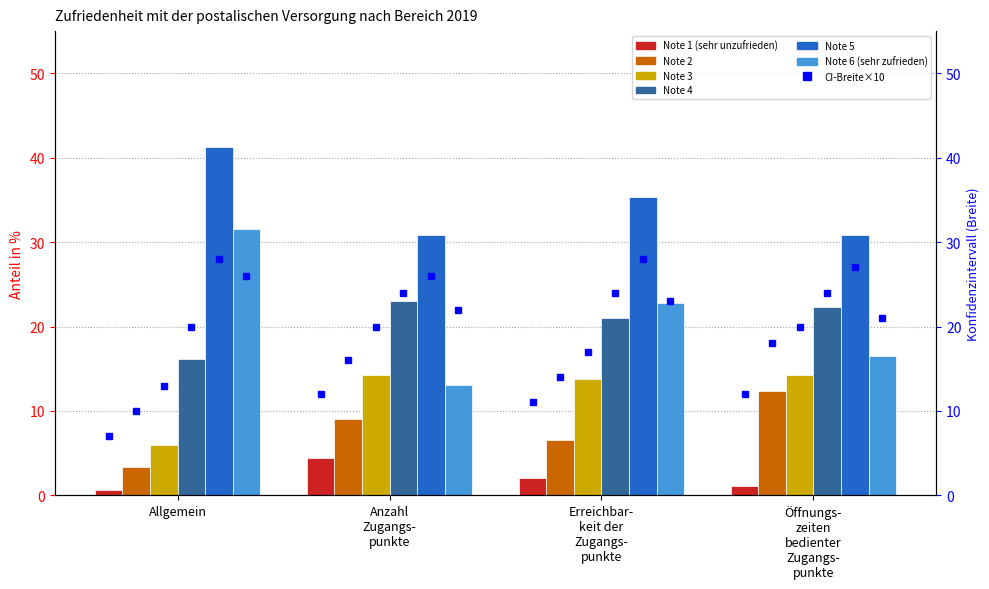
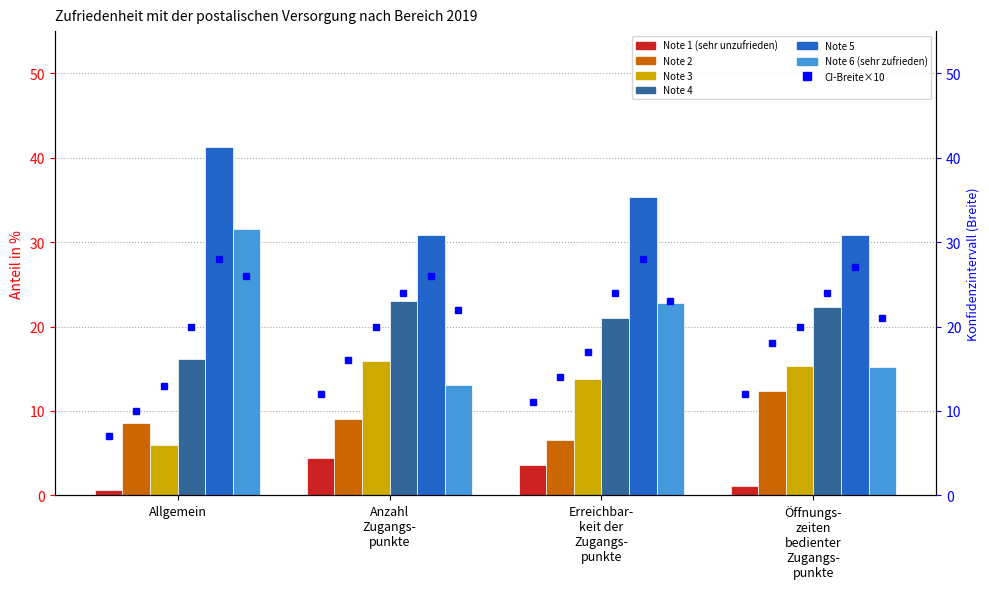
  {
    "Note 1 (sehr unzufrieden)": {
      "Allgemein": 1,
      "Anzahl Zugangs- punkte": 4,
-     "Erreichbar- keit der Zugangs- punkte": 2,
+     "Erreichbar- keit der Zugangs- punkte": 4,
      "Öffnungs- zeiten bedienter Zugangs- punkte": 1
    },
    "Note 2": {
-     "Allgemein": 3,
+     "Allgemein": 9,
      "Anzahl Zugangs- punkte": 9,
      "Erreichbar- keit der Zugangs- punkte": 7,
      "Öffnungs- zeiten bedienter Zugangs- punkte": 12
    },
    "Note 3": {
      "Allgemein": 6,
-     "Anzahl Zugangs- punkte": 14,
+     "Anzahl Zugangs- punkte": 16,
      "Erreichbar- keit der Zugangs- punkte": 14,
-     "Öffnungs- zeiten bedienter Zugangs- punkte": 14
+     "Öffnungs- zeiten bedienter Zugangs- punkte": 15
    },
    "Note 6 (sehr zufrieden)": {
      "Allgemein": 32,
      "Anzahl Zugangs- punkte": 13,
      "Erreichbar- keit der Zugangs- punkte": 23,
-     "Öffnungs- zeiten bedienter Zugangs- punkte": 17
+     "Öffnungs- zeiten bedienter Zugangs- punkte": 15
    }
  }
